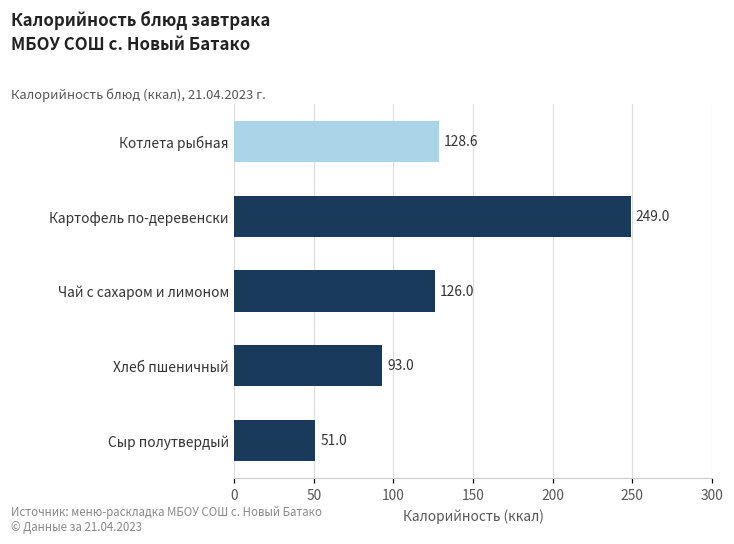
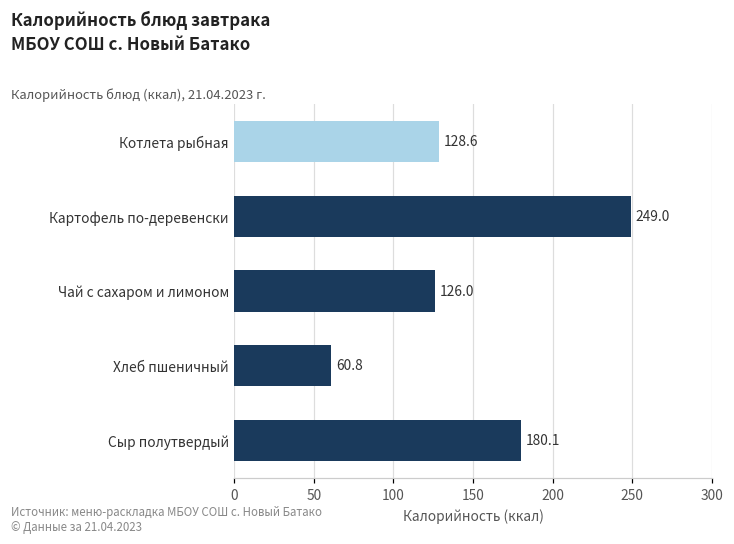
  {
    "Котлета рыбная": 128.6,
    "Картофель по-деревенски": 249.0,
    "Чай с сахаром и лимоном": 126.0,
-   "Хлеб пшеничный": 93.0,
-   "Сыр полутвердый": 51.0
+   "Хлеб пшеничный": 60.8,
+   "Сыр полутвердый": 180.1
  }
